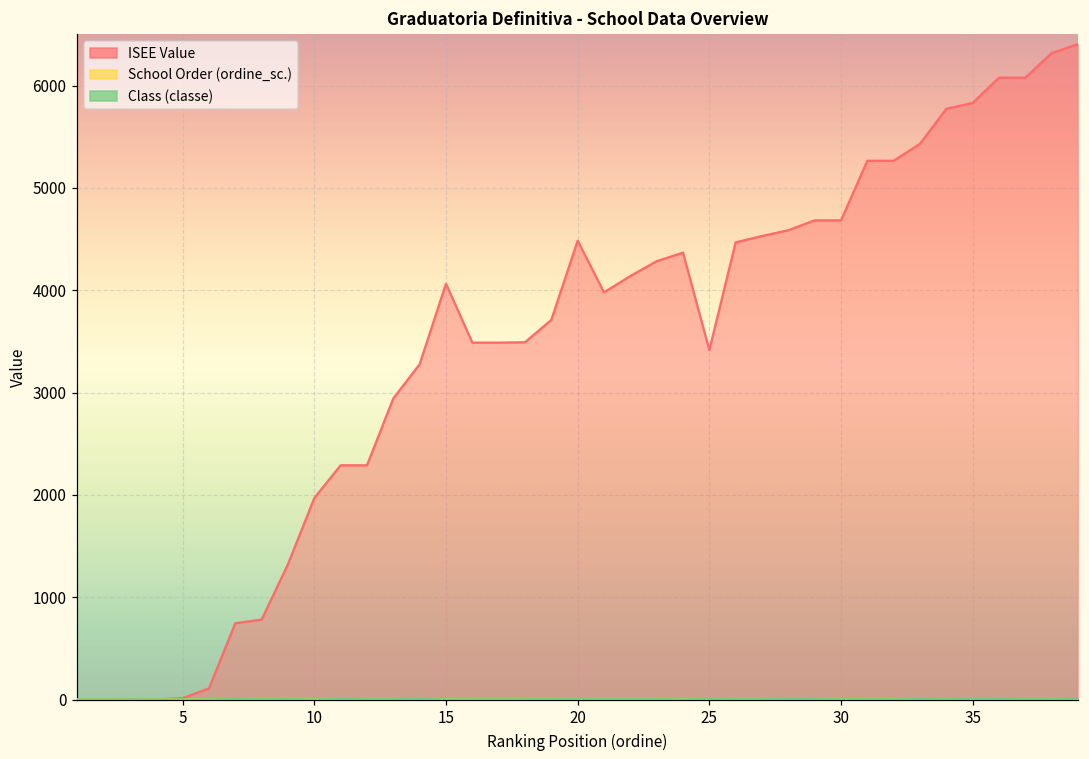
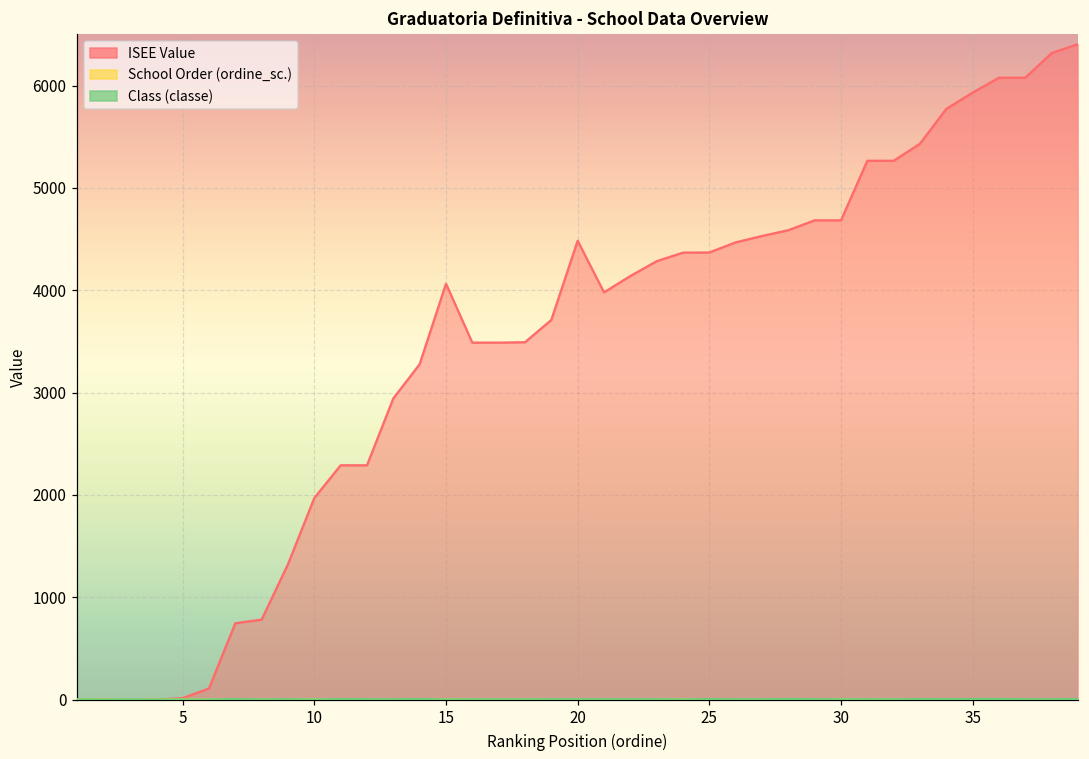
  {
    "ISEE Value": {
      "10": 2000,
      "15": 4100,
      "20": 4500,
-     "25": 3400,
+     "25": 4400,
      "30": 4700,
-     "35": 5800
+     "35": 5900
    },
    "Class (classe)": {
      "10": 0,
      "15": 0,
      "20": 0,
      "25": 0,
      "30": 0,
      "35": 0
    }
  }
